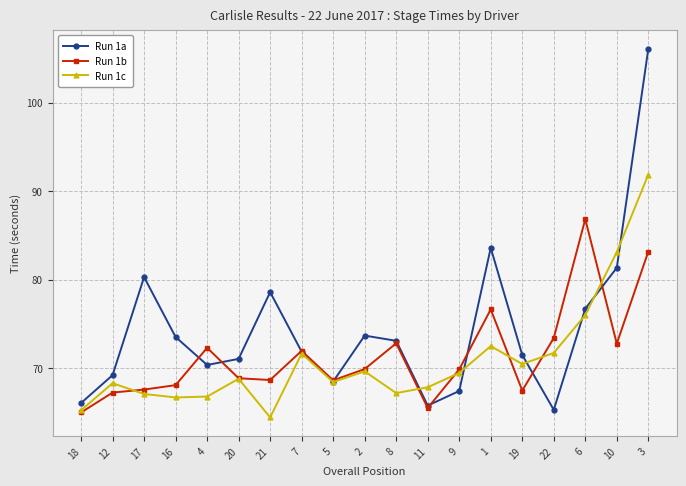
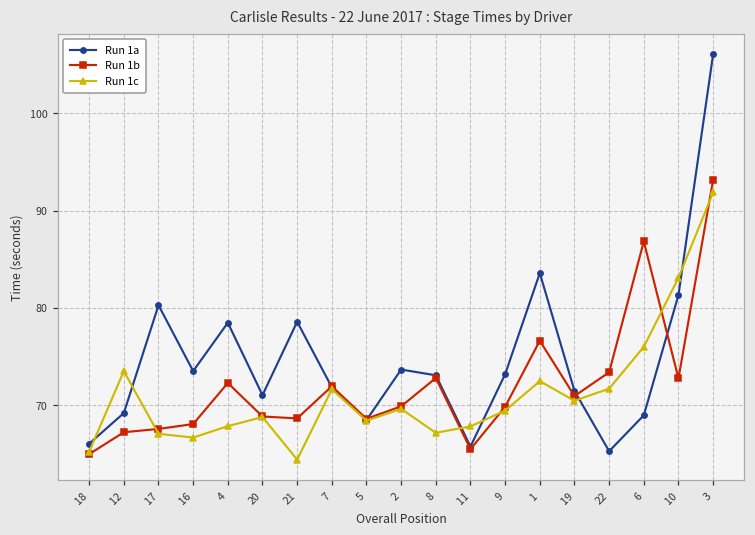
  {
    "Run 1a": {
      "18": 66,
      "12": 69,
      "17": 80,
      "16": 74,
-     "4": 70,
+     "4": 79,
      "20": 71,
      "21": 79,
      "2": 74,
-     "9": 67,
+     "9": 73,
      "1": 84,
      "19": 72,
      "22": 65,
-     "6": 77,
+     "6": 69,
      "10": 81,
      "3": 106
    },
    "Run 1b": {
      "12": 67,
      "17": 68,
      "16": 68,
      "4": 72,
      "21": 69,
      "9": 70,
      "1": 77,
-     "19": 67,
+     "19": 71,
      "22": 73,
      "6": 87,
      "10": 73,
-     "3": 83
+     "3": 93
    },
    "Run 1c": {
-     "12": 68,
+     "12": 74,
      "17": 67,
      "16": 67,
-     "4": 67,
+     "4": 68,
      "21": 64,
      "8": 67,
      "11": 68,
      "9": 69,
      "1": 73,
      "19": 70,
      "22": 72,
      "6": 76,
      "10": 83,
      "3": 92
    }
  }
